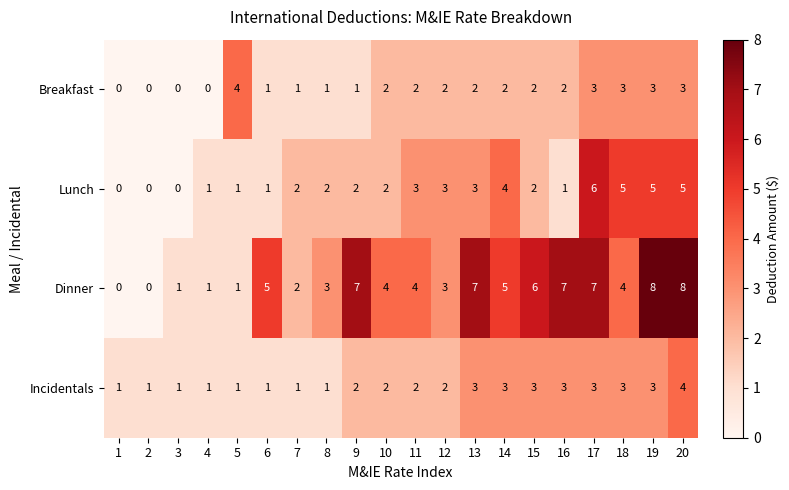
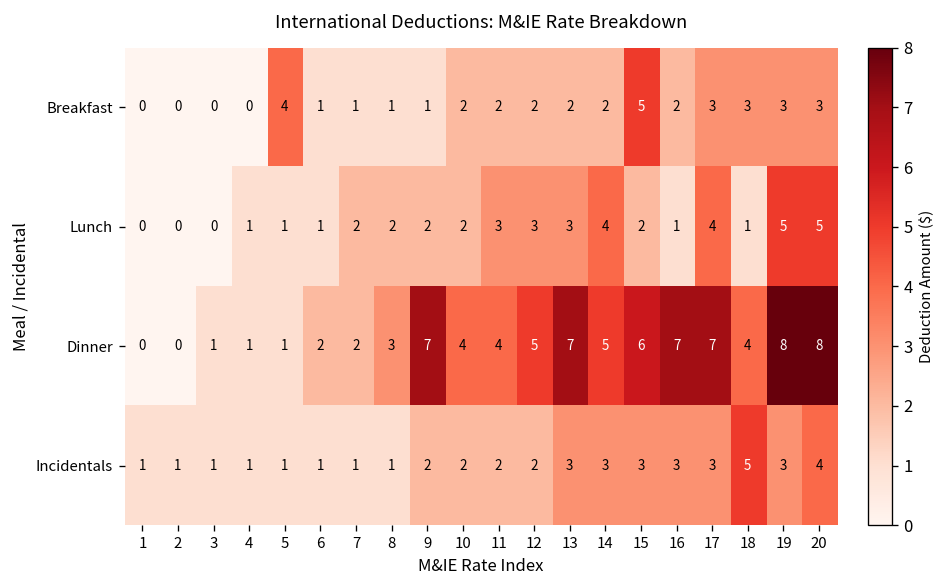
  {
    "Breakfast": {
      "1": 0,
      "2": 0,
      "3": 0,
      "4": 0,
      "5": 4,
      "6": 1,
      "7": 1,
      "8": 1,
      "9": 1,
      "10": 2,
      "11": 2,
      "12": 2,
      "13": 2,
      "14": 2,
-     "15": 2,
+     "15": 5,
      "16": 2,
      "17": 3,
      "18": 3,
      "19": 3,
      "20": 3
    },
    "Lunch": {
      "1": 0,
      "2": 0,
      "3": 0,
      "4": 1,
      "5": 1,
      "6": 1,
      "7": 2,
      "8": 2,
      "9": 2,
      "10": 2,
      "11": 3,
      "12": 3,
      "13": 3,
      "14": 4,
      "15": 2,
      "16": 1,
-     "17": 6,
-     "18": 5,
+     "17": 4,
+     "18": 1,
      "19": 5,
      "20": 5
    },
    "Dinner": {
      "1": 0,
      "2": 0,
      "3": 1,
      "4": 1,
      "5": 1,
-     "6": 5,
+     "6": 2,
      "7": 2,
      "8": 3,
      "9": 7,
      "10": 4,
      "11": 4,
-     "12": 3,
+     "12": 5,
      "13": 7,
      "14": 5,
      "15": 6,
      "16": 7,
      "17": 7,
      "18": 4,
      "19": 8,
      "20": 8
    },
    "Incidentals": {
      "1": 1,
      "2": 1,
      "3": 1,
      "4": 1,
      "5": 1,
      "6": 1,
      "7": 1,
      "8": 1,
      "9": 2,
      "10": 2,
      "11": 2,
      "12": 2,
      "13": 3,
      "14": 3,
      "15": 3,
      "16": 3,
      "17": 3,
-     "18": 3,
+     "18": 5,
      "19": 3,
      "20": 4
    }
  }
